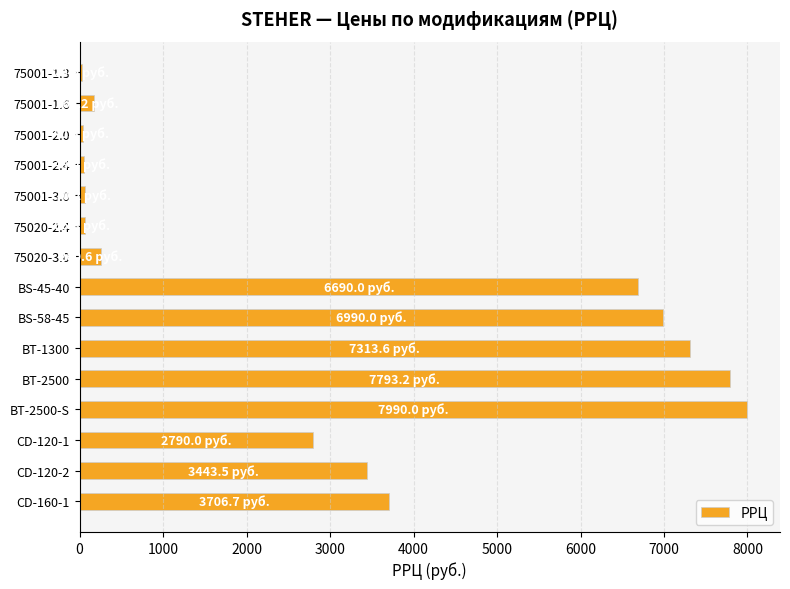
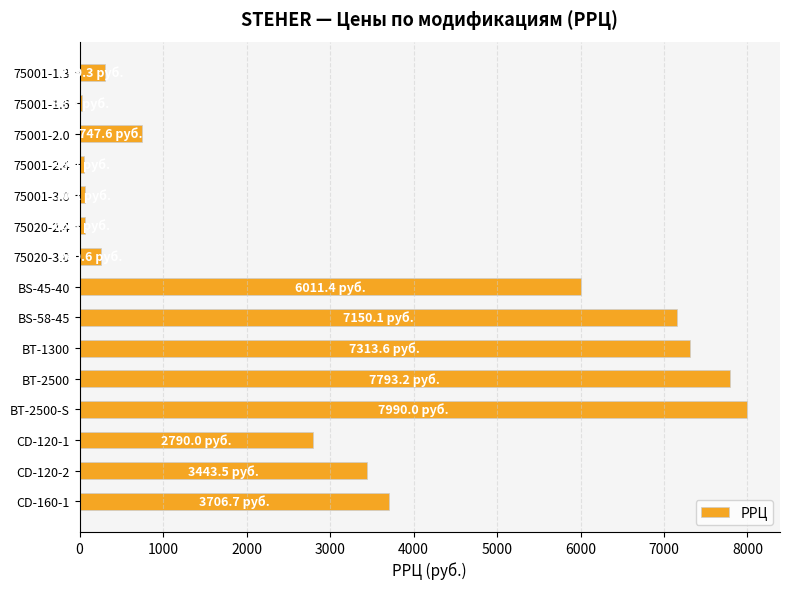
  {
-   "75001-1.3": 0,
-   "75001-1.6": 200,
-   "75001-2.0": 0,
-   "BS-45-40": 6690.0,
-   "BS-58-45": 6990.0,
+   "75001-1.3": 300,
+   "75001-1.6": 0,
+   "75001-2.0": 700,
+   "BS-45-40": 6011.4,
+   "BS-58-45": 7150.1,
    "BT-1300": 7313.6,
    "BT-2500": 7793.2,
    "BT-2500-S": 7990.0,
    "CD-120-1": 2790.0,
    "CD-120-2": 3443.5,
    "CD-160-1": 3706.7
  }
